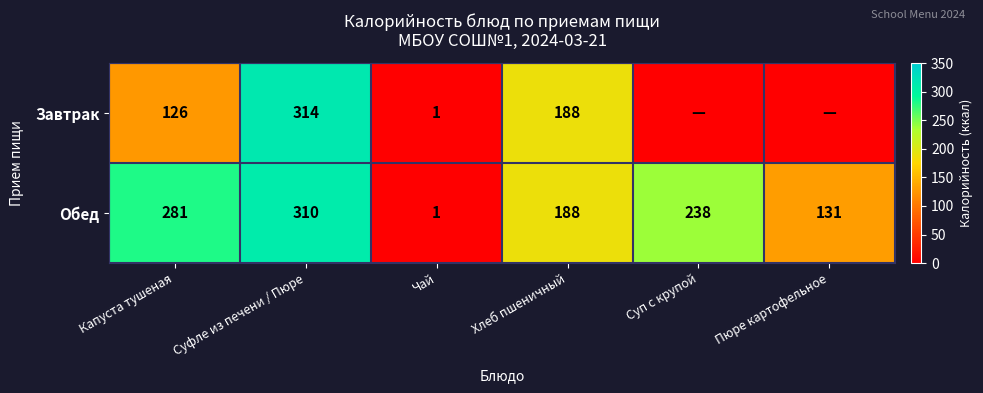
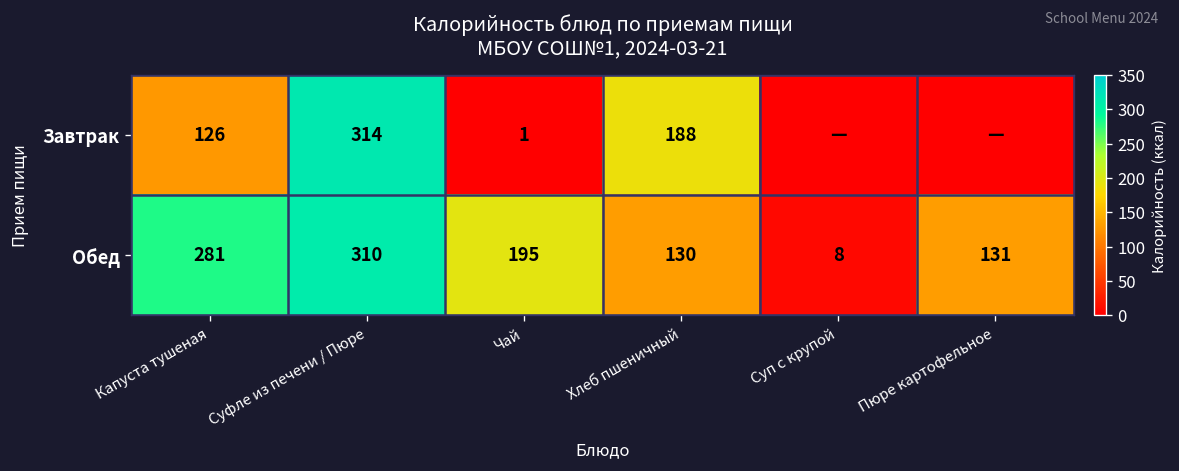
  {
    "Завтрак": {
      "Капуста тушеная": 126,
      "Суфле из печени / Пюре": 314,
      "Чай": 1,
      "Хлеб пшеничный": 188
    },
    "Обед": {
      "Капуста тушеная": 281,
      "Суфле из печени / Пюре": 310,
-     "Чай": 1,
-     "Хлеб пшеничный": 188,
-     "Суп с крупой": 238,
+     "Чай": 195,
+     "Хлеб пшеничный": 130,
+     "Суп с крупой": 8,
      "Пюре картофельное": 131
    }
  }
